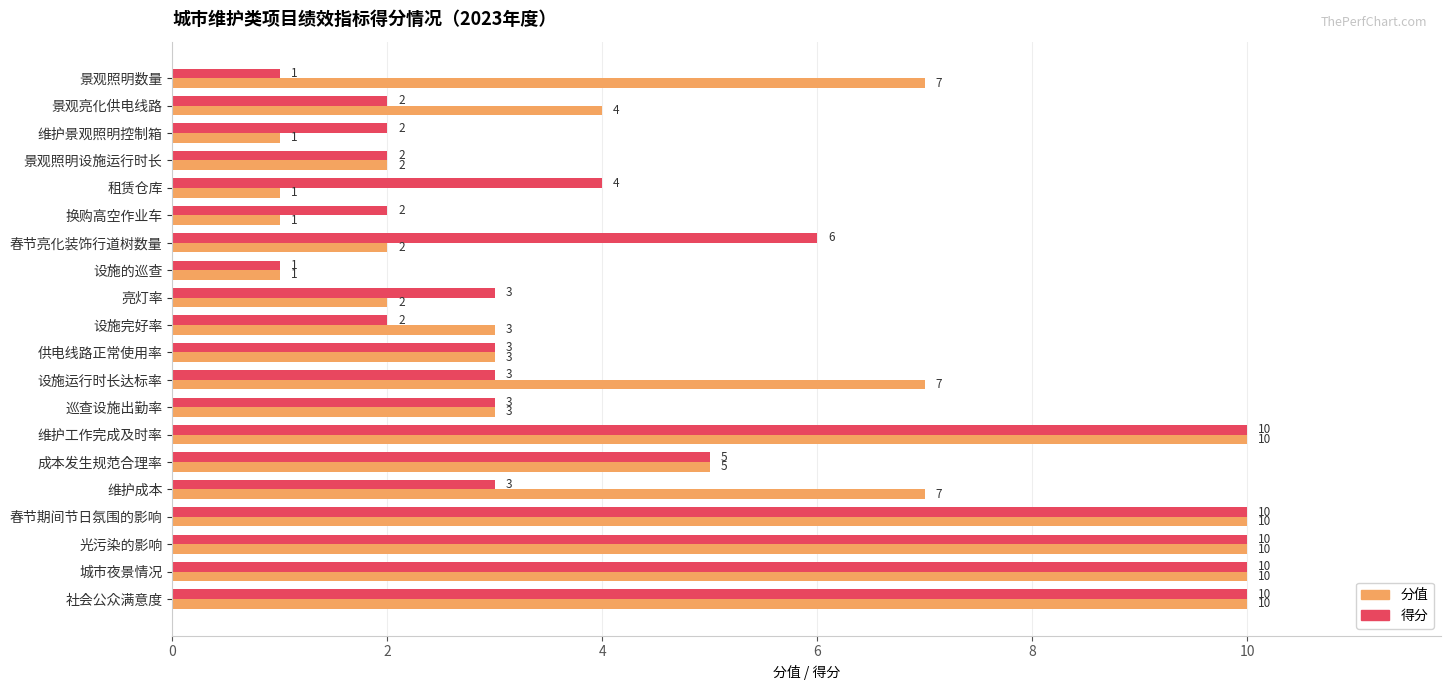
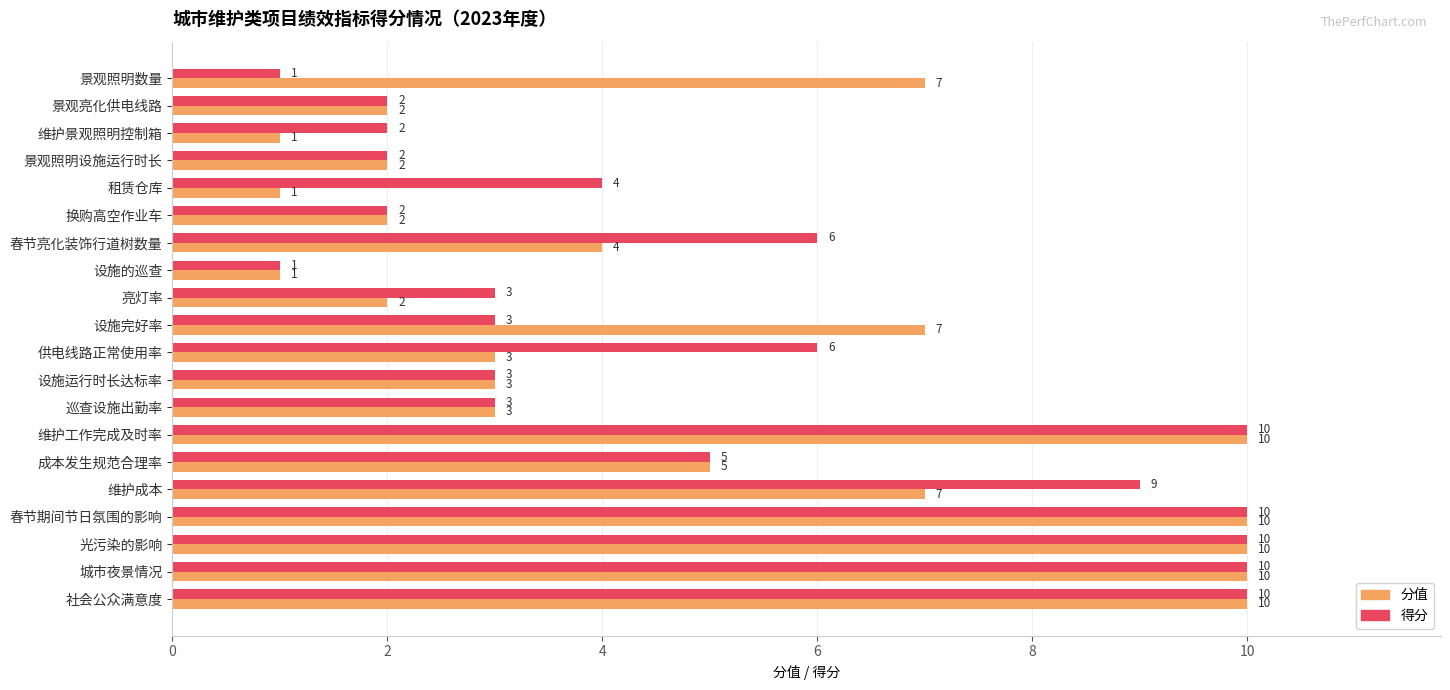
  {
    "分值": {
      "景观照明数量": 7,
-     "景观亮化供电线路": 4,
+     "景观亮化供电线路": 2,
      "维护景观照明控制箱": 1,
      "租赁仓库": 1,
-     "换购高空作业车": 1,
-     "春节亮化装饰行道树数量": 2,
+     "换购高空作业车": 2,
+     "春节亮化装饰行道树数量": 4,
      "亮灯率": 2,
-     "设施完好率": 3,
+     "设施完好率": 7,
      "供电线路正常使用率": 3,
-     "设施运行时长达标率": 7,
+     "设施运行时长达标率": 3,
      "维护成本": 7
    },
    "得分": {
      "景观照明数量": 1,
      "维护景观照明控制箱": 2,
      "租赁仓库": 4,
      "春节亮化装饰行道树数量": 6,
      "亮灯率": 3,
-     "设施完好率": 2,
-     "供电线路正常使用率": 3,
-     "维护成本": 3
+     "设施完好率": 3,
+     "供电线路正常使用率": 6,
+     "维护成本": 9
    }
  }
